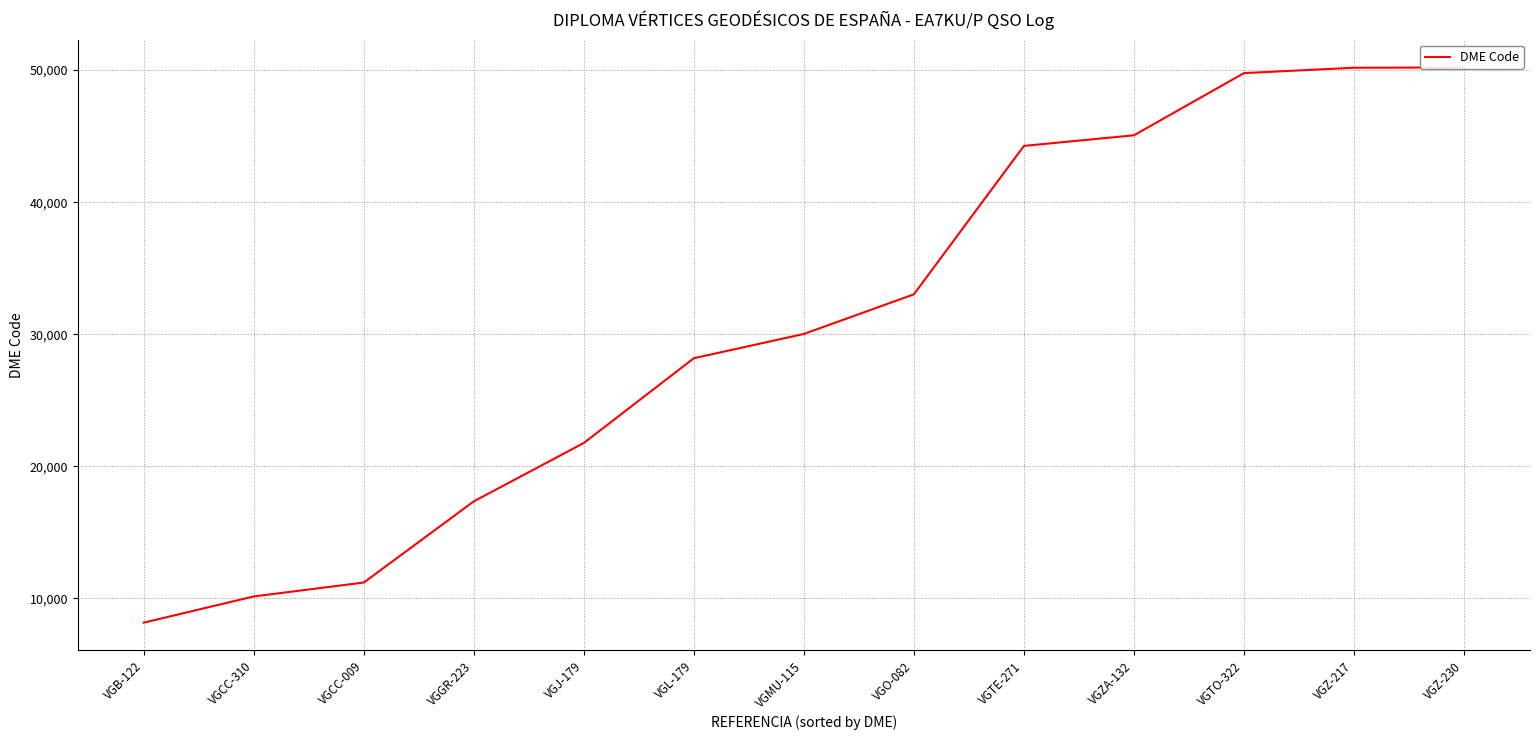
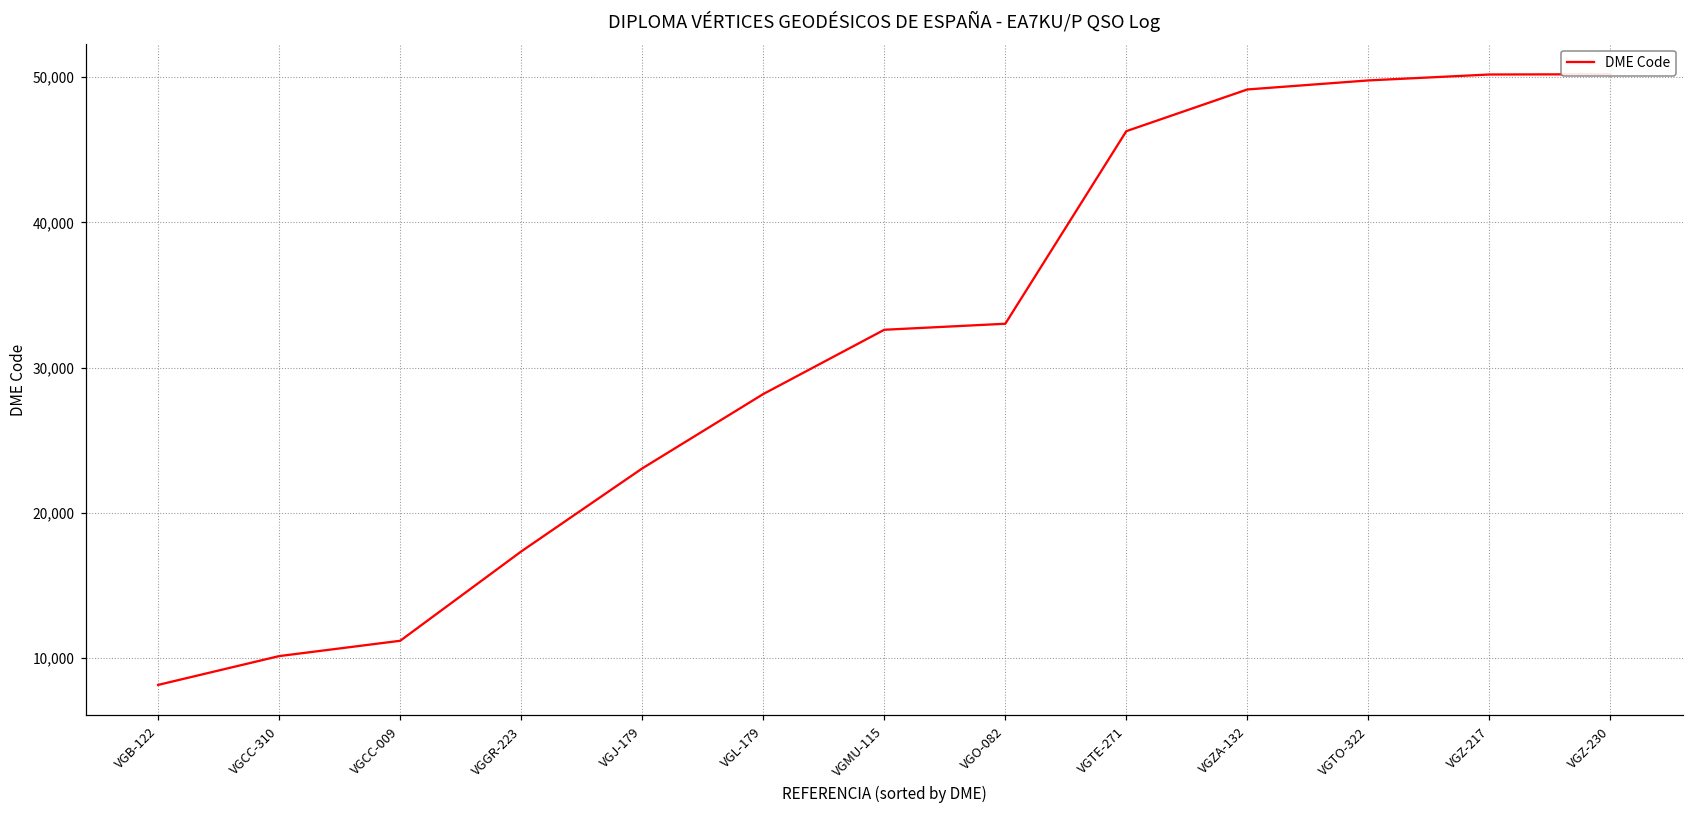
  {
    "VGB-122": "8,200",
    "VGCC-310": "10,100",
    "VGCC-009": "11,200",
    "VGGR-223": "17,300",
-   "VGJ-179": "21,800",
+   "VGJ-179": "23,100",
    "VGL-179": "28,200",
-   "VGMU-115": "30,000",
+   "VGMU-115": "32,600",
    "VGO-082": "33,000",
-   "VGTE-271": "44,300",
-   "VGZA-132": "45,100",
+   "VGTE-271": "46,300",
+   "VGZA-132": "49,200",
    "VGTO-322": "49,800",
    "VGZ-217": "50,200"
  }
